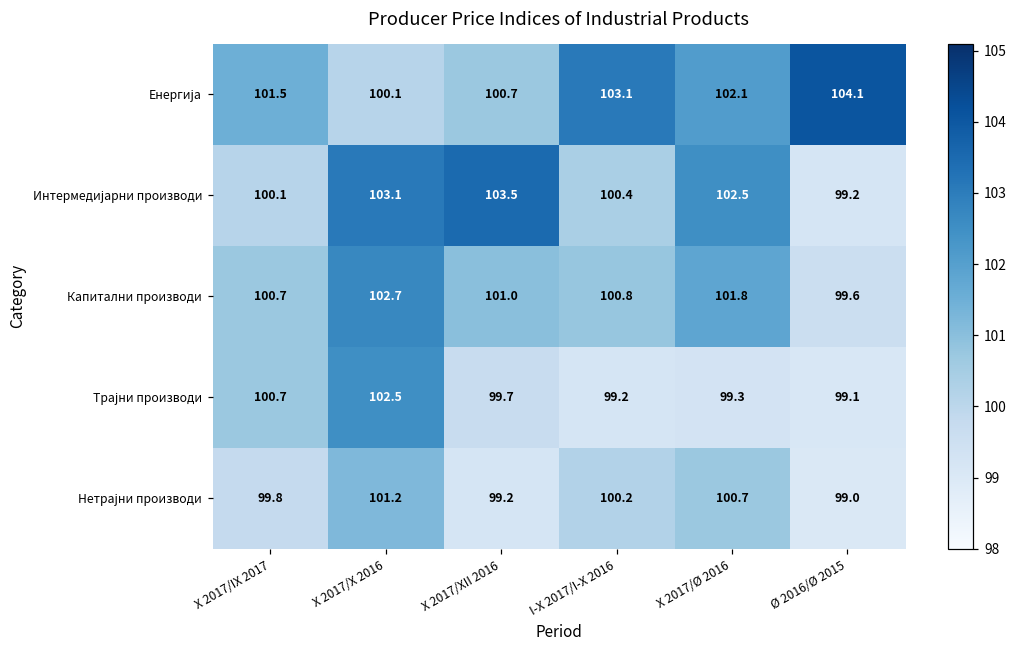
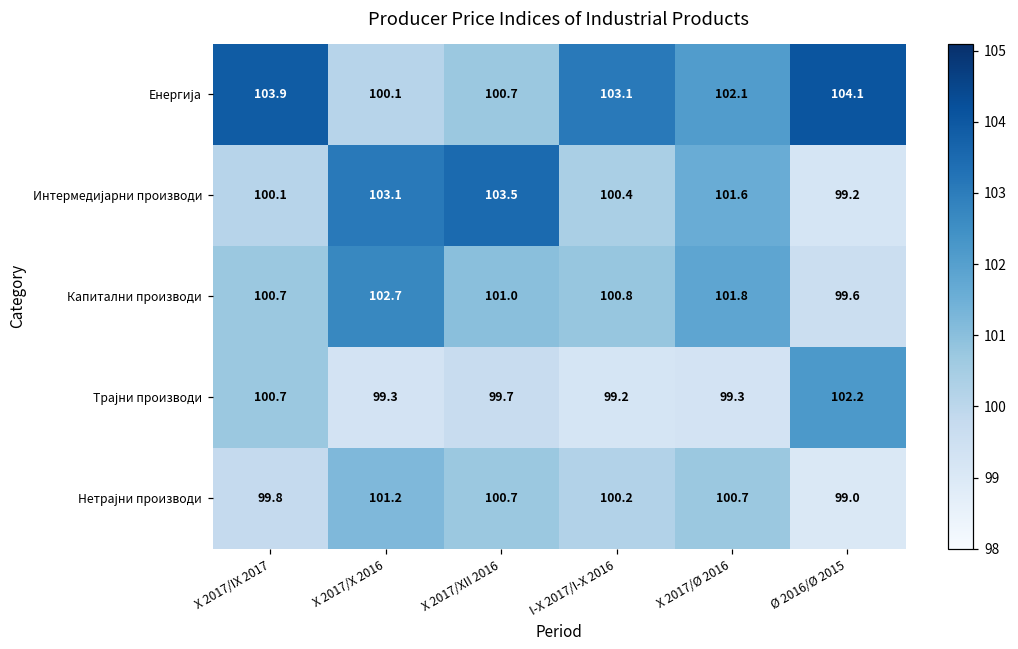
  {
    "Енергија": {
-     "X 2017/IX 2017": 101.5,
+     "X 2017/IX 2017": 103.9,
      "X 2017/X 2016": 100.1,
      "X 2017/XII 2016": 100.7,
      "I-X 2017/I-X 2016": 103.1,
      "X 2017/Ø 2016": 102.1,
      "Ø 2016/Ø 2015": 104.1
    },
    "Интермедијарни производи": {
      "X 2017/IX 2017": 100.1,
      "X 2017/X 2016": 103.1,
      "X 2017/XII 2016": 103.5,
      "I-X 2017/I-X 2016": 100.4,
-     "X 2017/Ø 2016": 102.5,
+     "X 2017/Ø 2016": 101.6,
      "Ø 2016/Ø 2015": 99.2
    },
    "Капитални производи": {
      "X 2017/IX 2017": 100.7,
      "X 2017/X 2016": 102.7,
      "X 2017/XII 2016": 101.0,
      "I-X 2017/I-X 2016": 100.8,
      "X 2017/Ø 2016": 101.8,
      "Ø 2016/Ø 2015": 99.6
    },
    "Трајни производи": {
      "X 2017/IX 2017": 100.7,
-     "X 2017/X 2016": 102.5,
+     "X 2017/X 2016": 99.3,
      "X 2017/XII 2016": 99.7,
      "I-X 2017/I-X 2016": 99.2,
      "X 2017/Ø 2016": 99.3,
-     "Ø 2016/Ø 2015": 99.1
+     "Ø 2016/Ø 2015": 102.2
    },
    "Нетрајни производи": {
      "X 2017/IX 2017": 99.8,
      "X 2017/X 2016": 101.2,
-     "X 2017/XII 2016": 99.2,
+     "X 2017/XII 2016": 100.7,
      "I-X 2017/I-X 2016": 100.2,
      "X 2017/Ø 2016": 100.7,
      "Ø 2016/Ø 2015": 99.0
    }
  }
